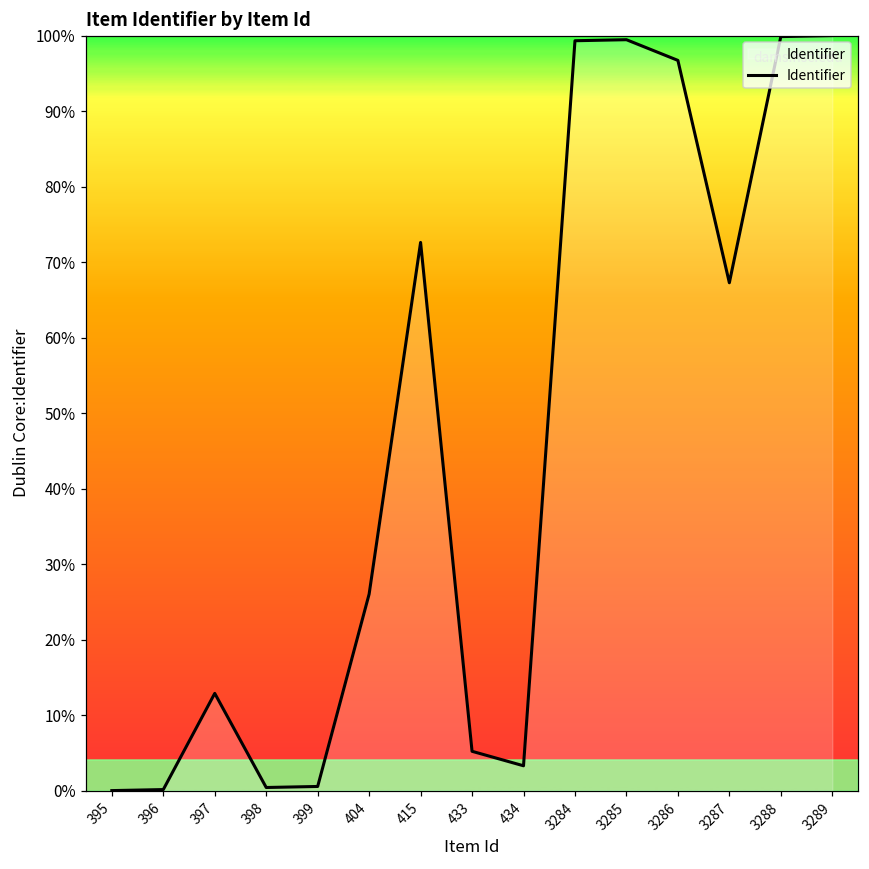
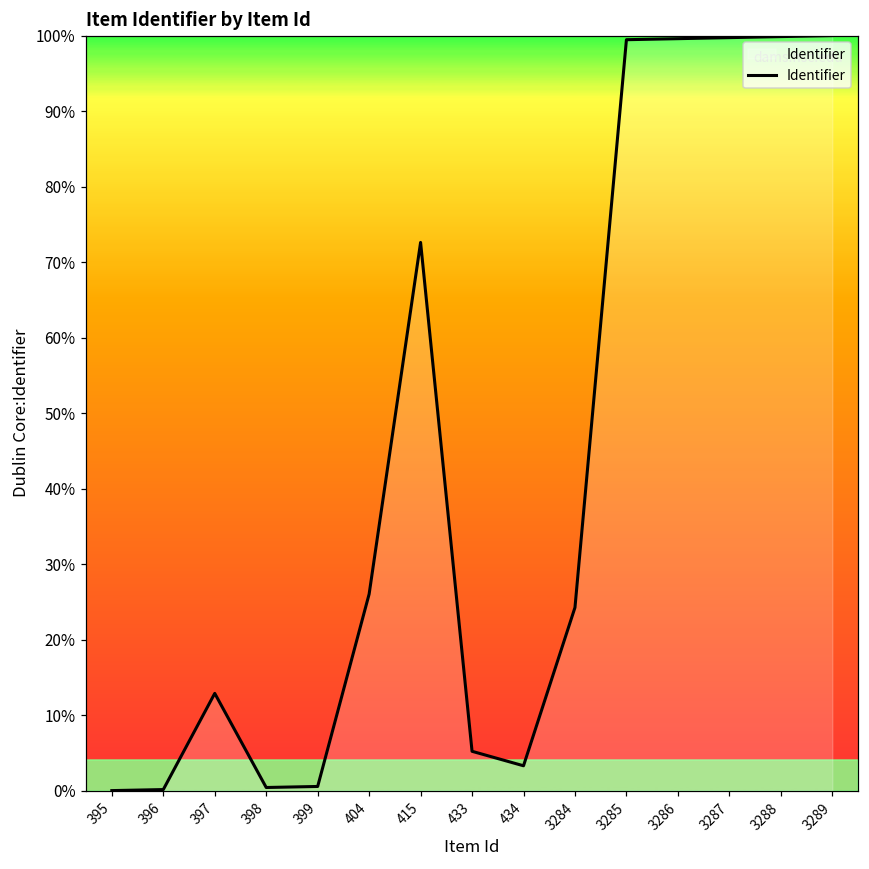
  {
    "397": "13%",
    "404": "26%",
    "415": "73%",
    "433": "5%",
-   "3284": "99%",
+   "3284": "24%",
    "3285": "99%",
-   "3286": "97%",
-   "3287": "67%",
+   "3286": "100%",
+   "3287": "100%",
    "3288": "100%",
    "3289": "100%"
  }
